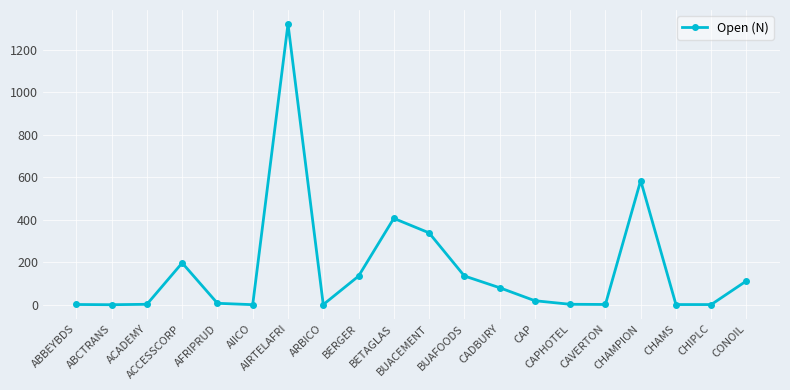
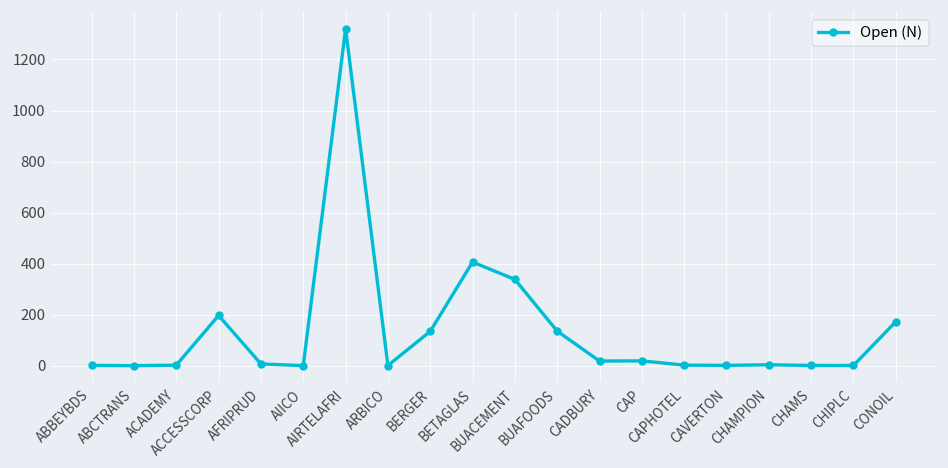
  {
    "ABBEYBDS": 0,
    "ABCTRANS": 0,
    "ACADEMY": 0,
    "ACCESSCORP": 200,
    "AFRIPRUD": 10,
    "AIICO": 0,
    "AIRTELAFRI": 1320,
    "ARBICO": 0,
    "BERGER": 130,
    "BETAGLAS": 410,
    "BUACEMENT": 340,
    "BUAFOODS": 140,
-   "CADBURY": 80,
+   "CADBURY": 20,
    "CAP": 20,
    "CAPHOTEL": 0,
    "CAVERTON": 0,
-   "CHAMPION": 580,
+   "CHAMPION": 0,
    "CHAMS": 0,
    "CHIPLC": 0,
-   "CONOIL": 110
+   "CONOIL": 170
  }
